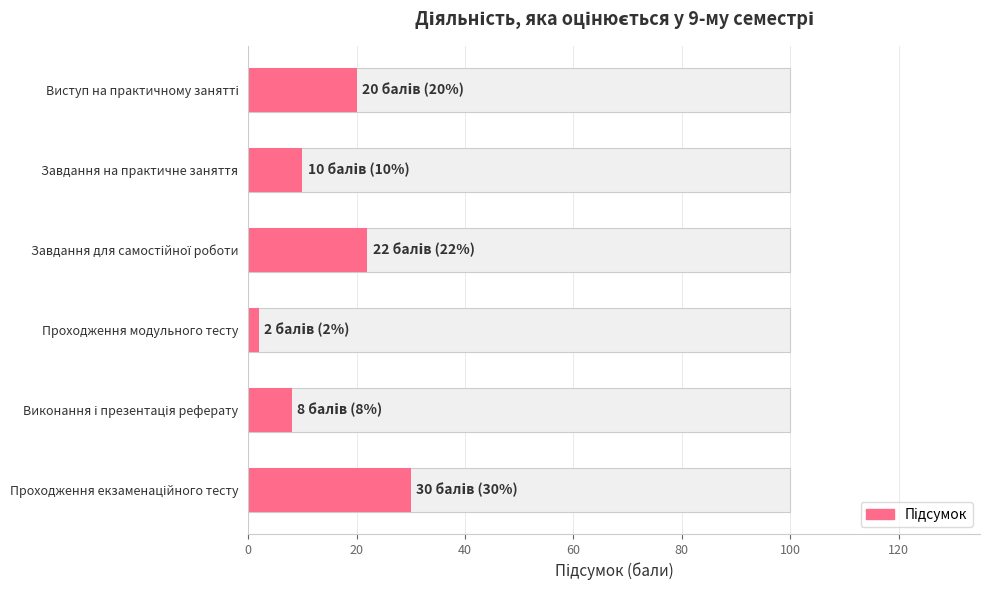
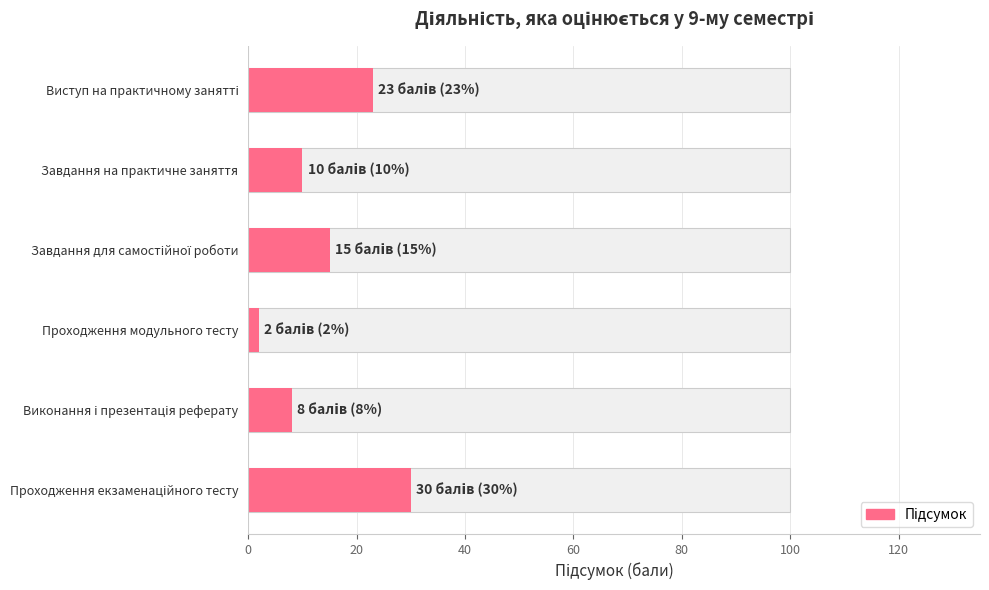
  {
    "Підсумок": {
-     "Виступ на практичному занятті": "20 балів (20%)",
-     "Завдання для самостійної роботи": "22 балів (22%)"
+     "Виступ на практичному занятті": "23 балів (23%)",
+     "Завдання для самостійної роботи": "15 балів (15%)"
    }
  }
